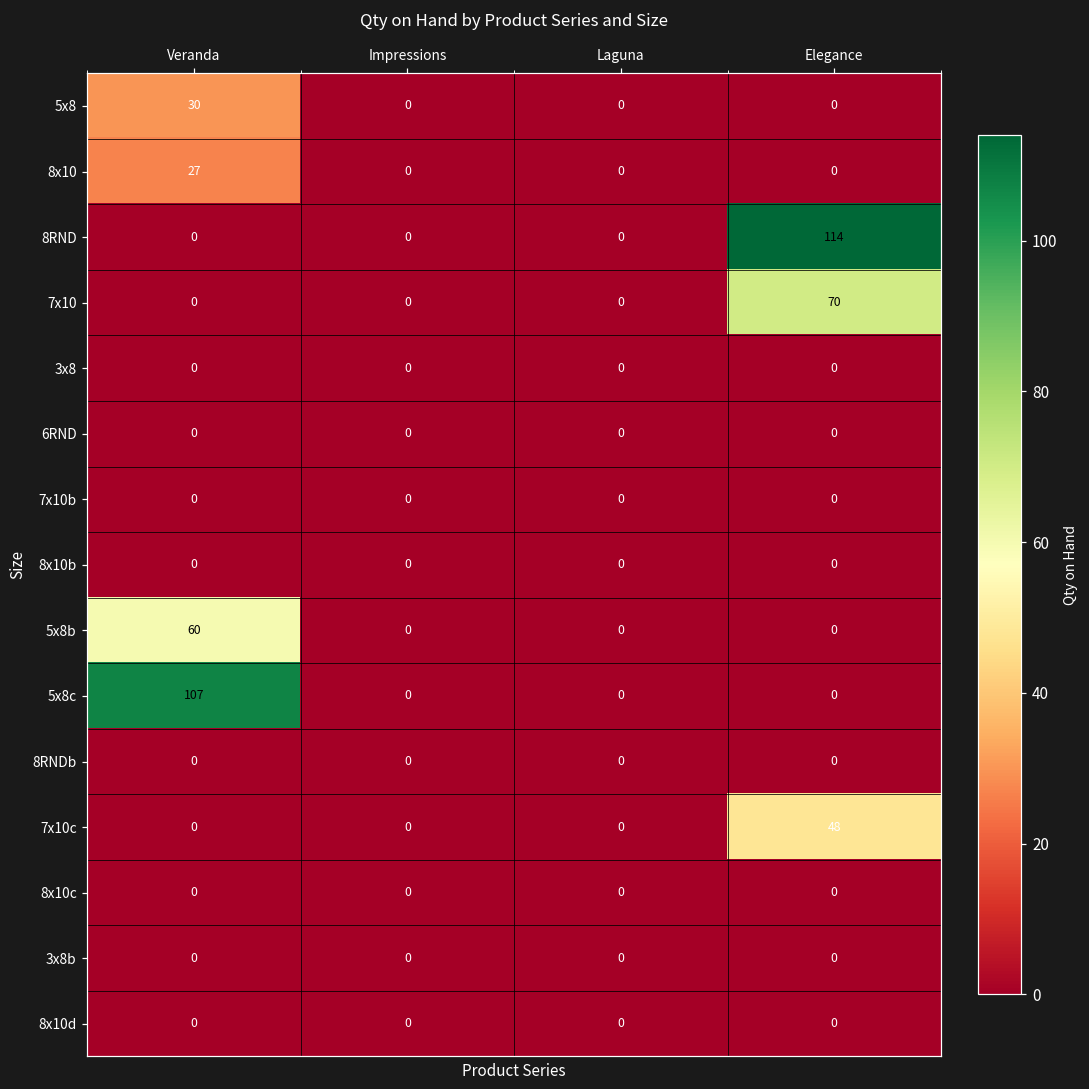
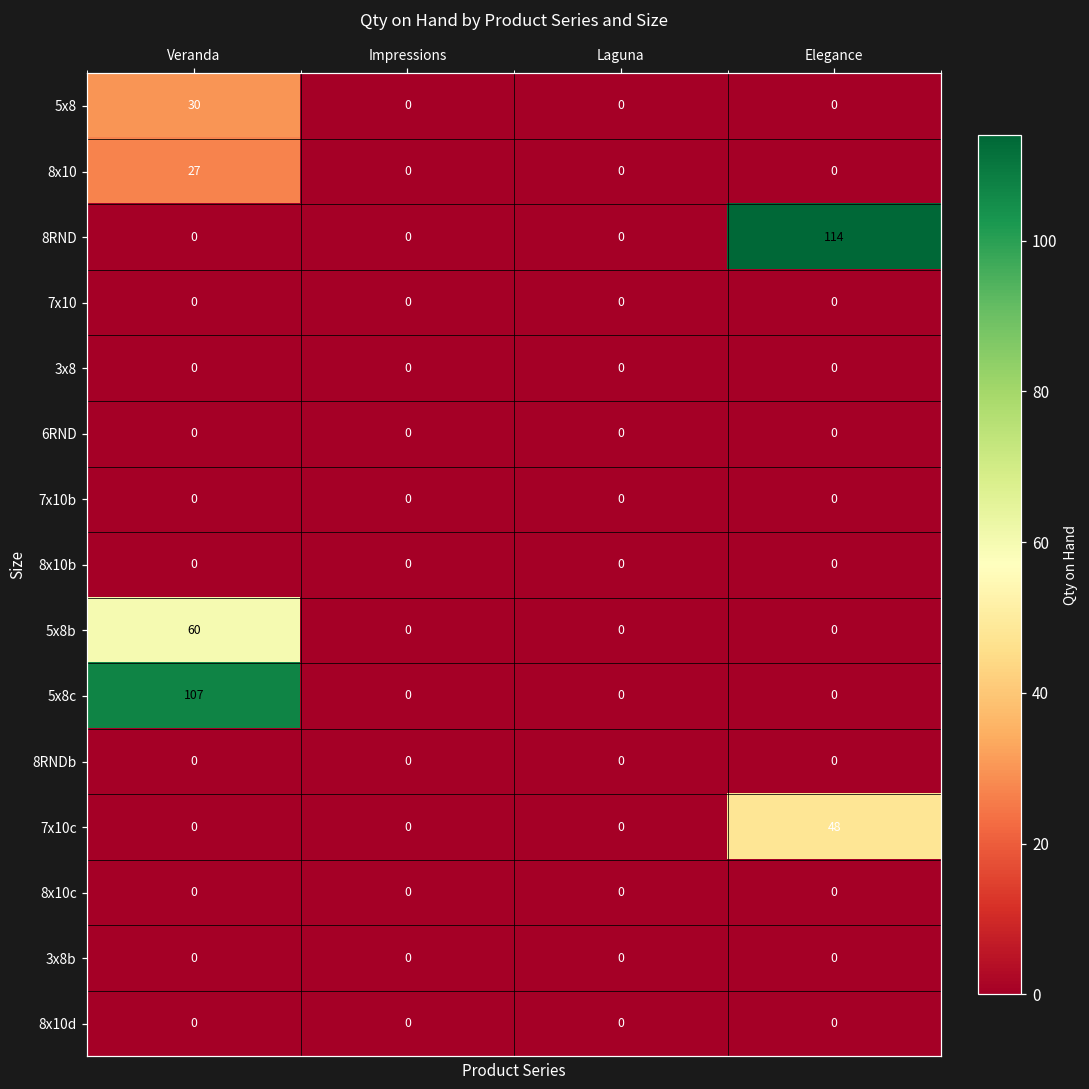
  {
    "5x8": {
      "Veranda": 30,
      "Impressions": 0,
      "Laguna": 0,
      "Elegance": 0
    },
    "8x10": {
      "Veranda": 27,
      "Impressions": 0,
      "Laguna": 0,
      "Elegance": 0
    },
    "8RND": {
      "Veranda": 0,
      "Impressions": 0,
      "Laguna": 0,
      "Elegance": 114
    },
    "7x10": {
      "Veranda": 0,
      "Impressions": 0,
      "Laguna": 0,
-     "Elegance": 70
+     "Elegance": 0
    },
    "3x8": {
      "Veranda": 0,
      "Impressions": 0,
      "Laguna": 0,
      "Elegance": 0
    },
    "6RND": {
      "Veranda": 0,
      "Impressions": 0,
      "Laguna": 0,
      "Elegance": 0
    },
    "7x10b": {
      "Veranda": 0,
      "Impressions": 0,
      "Laguna": 0,
      "Elegance": 0
    },
    "8x10b": {
      "Veranda": 0,
      "Impressions": 0,
      "Laguna": 0,
      "Elegance": 0
    },
    "5x8b": {
      "Veranda": 60,
      "Impressions": 0,
      "Laguna": 0,
      "Elegance": 0
    },
    "5x8c": {
      "Veranda": 107,
      "Impressions": 0,
      "Laguna": 0,
      "Elegance": 0
    },
    "8RNDb": {
      "Veranda": 0,
      "Impressions": 0,
      "Laguna": 0,
      "Elegance": 0
    },
    "7x10c": {
      "Veranda": 0,
      "Impressions": 0,
      "Laguna": 0,
      "Elegance": 48
    },
    "8x10c": {
      "Veranda": 0,
      "Impressions": 0,
      "Laguna": 0,
      "Elegance": 0
    },
    "3x8b": {
      "Veranda": 0,
      "Impressions": 0,
      "Laguna": 0,
      "Elegance": 0
    },
    "8x10d": {
      "Veranda": 0,
      "Impressions": 0,
      "Laguna": 0,
      "Elegance": 0
    }
  }
